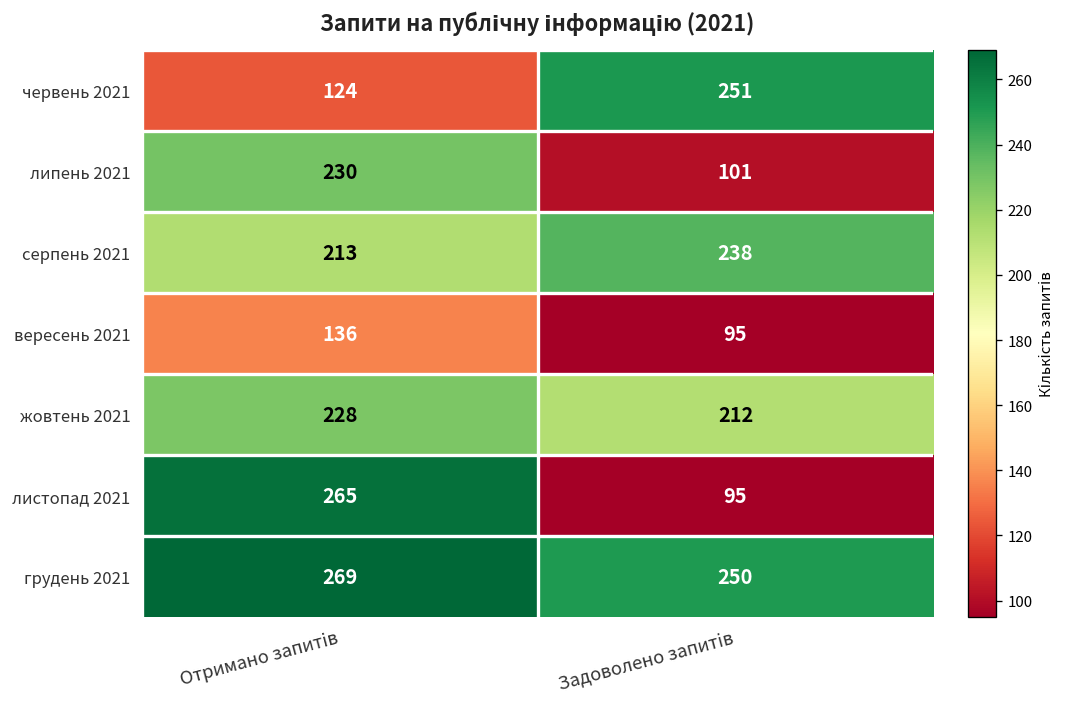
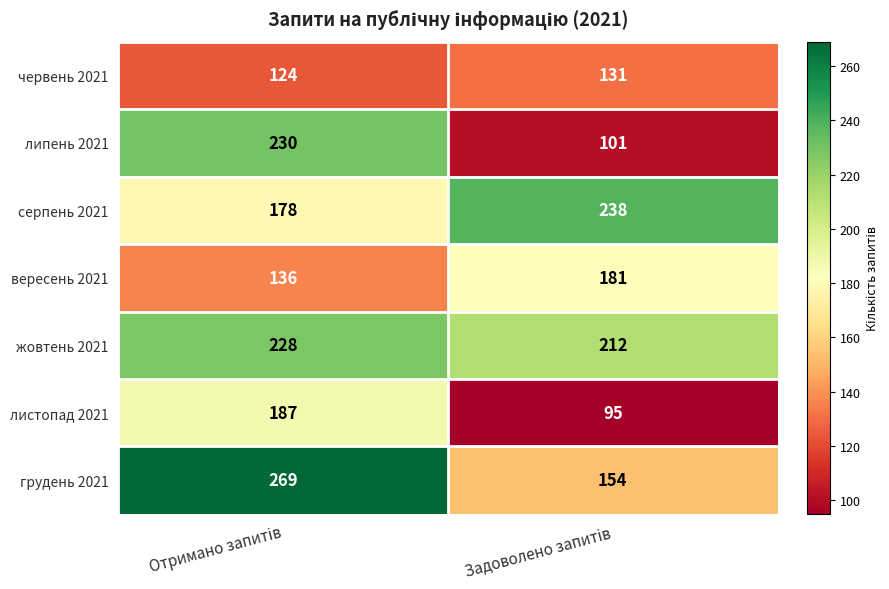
  {
    "червень 2021": {
      "Отримано запитів": 124,
-     "Задоволено запитів": 251
+     "Задоволено запитів": 131
    },
    "липень 2021": {
      "Отримано запитів": 230,
      "Задоволено запитів": 101
    },
    "серпень 2021": {
-     "Отримано запитів": 213,
+     "Отримано запитів": 178,
      "Задоволено запитів": 238
    },
    "вересень 2021": {
      "Отримано запитів": 136,
-     "Задоволено запитів": 95
+     "Задоволено запитів": 181
    },
    "жовтень 2021": {
      "Отримано запитів": 228,
      "Задоволено запитів": 212
    },
    "листопад 2021": {
-     "Отримано запитів": 265,
+     "Отримано запитів": 187,
      "Задоволено запитів": 95
    },
    "грудень 2021": {
      "Отримано запитів": 269,
-     "Задоволено запитів": 250
+     "Задоволено запитів": 154
    }
  }
